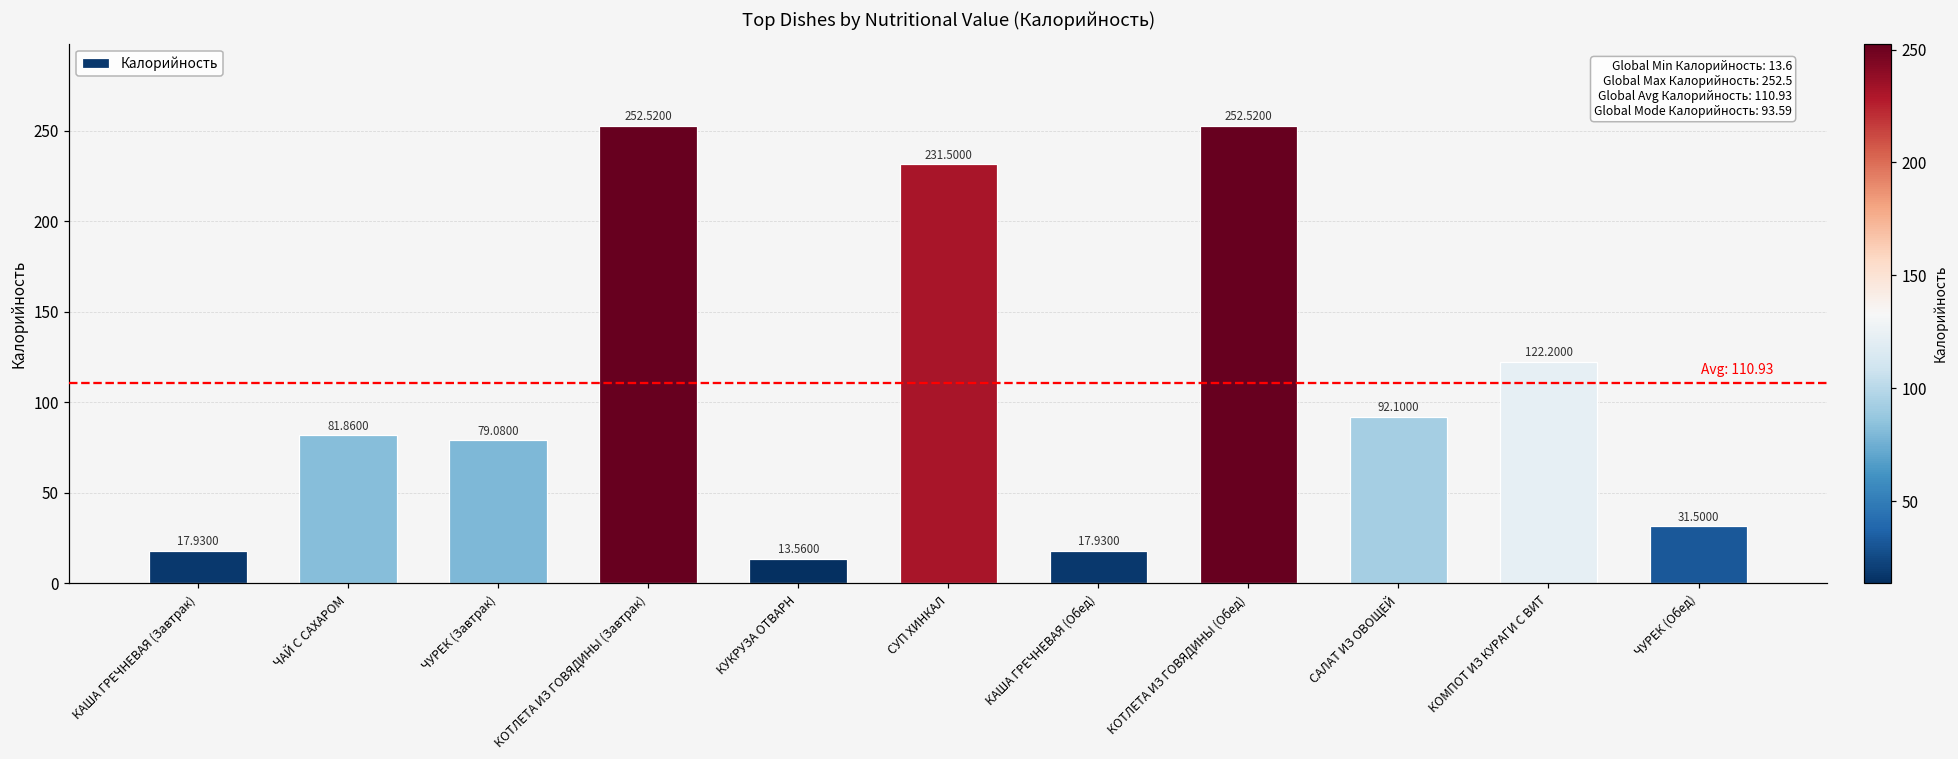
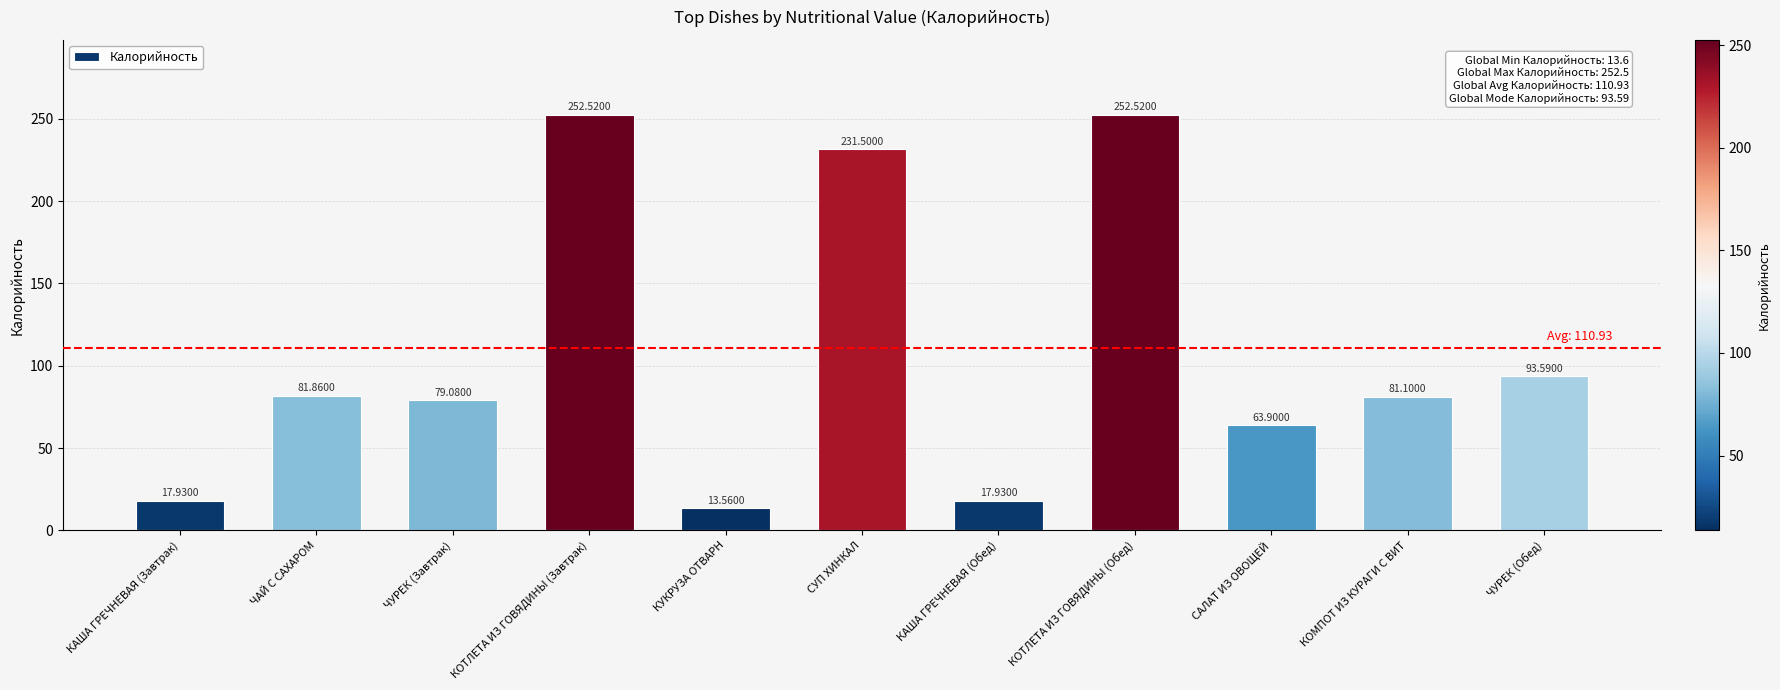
  {
    "КАША ГРЕЧНЕВАЯ (Завтрак)": 17.9300,
    "ЧАЙ С САХАРОМ": 81.8600,
    "ЧУРЕК (Завтрак)": 79.0800,
    "КОТЛЕТА ИЗ ГОВЯДИНЫ (Завтрак)": 252.5200,
    "КУКРУЗА ОТВАРН": 13.5600,
    "СУП ХИНКАЛ": 231.5000,
    "КАША ГРЕЧНЕВАЯ (Обед)": 17.9300,
    "КОТЛЕТА ИЗ ГОВЯДИНЫ (Обед)": 252.5200,
-   "САЛАТ ИЗ ОВОЩЕЙ": 92.1000,
-   "КОМПОТ ИЗ КУРАГИ С ВИТ": 122.2000,
-   "ЧУРЕК (Обед)": 31.5000
+   "САЛАТ ИЗ ОВОЩЕЙ": 63.9000,
+   "КОМПОТ ИЗ КУРАГИ С ВИТ": 81.1000,
+   "ЧУРЕК (Обед)": 93.5900
  }
